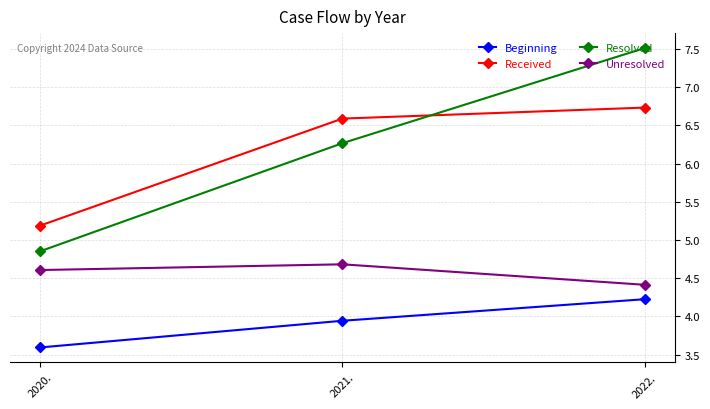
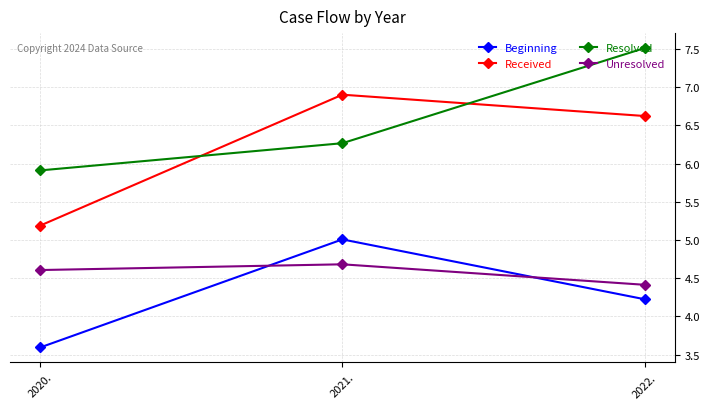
  {
    "Beginning": {
      "2020.": 3.6,
-     "2021.": 3.9,
+     "2021.": 5.0,
      "2022.": 4.2
    },
    "Received": {
      "2020.": 5.2,
-     "2021.": 6.6,
-     "2022.": 6.7
+     "2021.": 6.9,
+     "2022.": 6.6
    },
    "Resolved": {
-     "2020.": 4.9,
+     "2020.": 5.9,
      "2021.": 6.3,
      "2022.": 7.5
    },
    "Unresolved": {
      "2020.": 4.6,
      "2021.": 4.7,
      "2022.": 4.4
    }
  }
